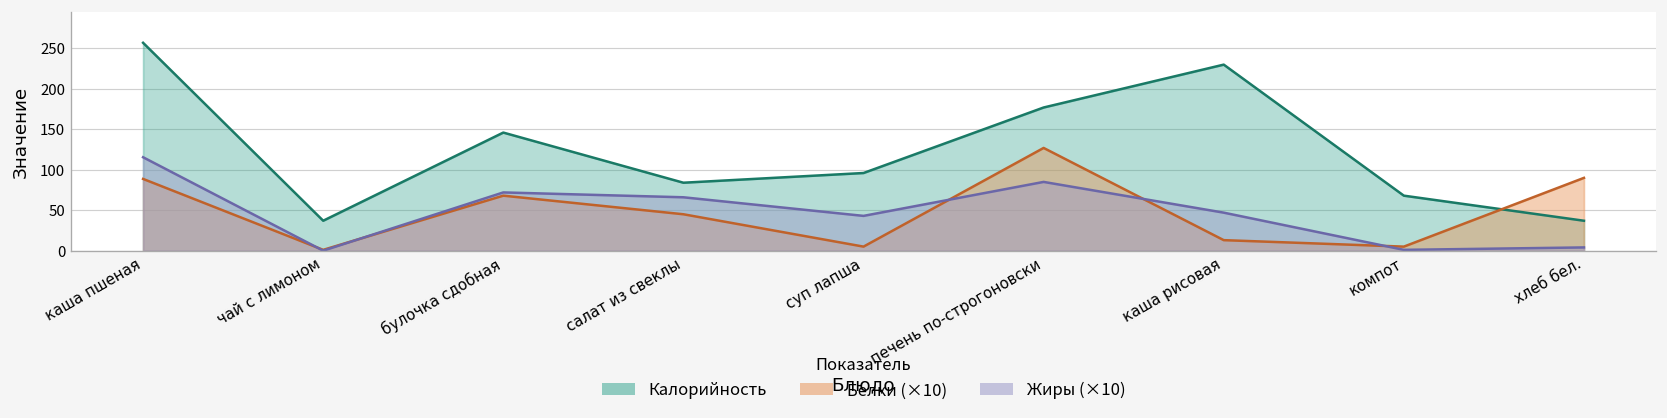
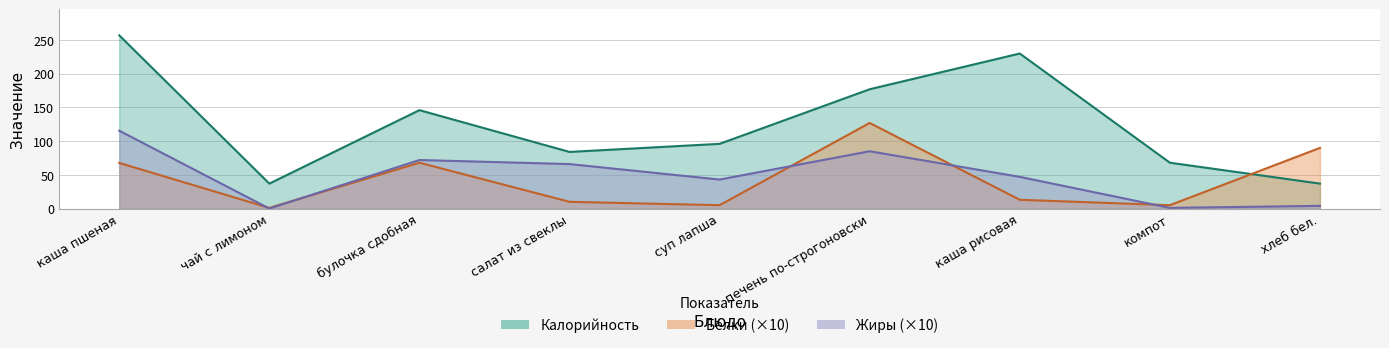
  {
    "Белки (×10)": {
-     "каша пшеная": 90,
+     "каша пшеная": 70,
      "булочка сдобная": 70,
-     "салат из свеклы": 50,
+     "салат из свеклы": 10,
      "суп лапша": 10,
      "печень по-строгоновски": 130,
      "каша рисовая": 10,
      "компот": 10,
      "хлеб бел.": 90
    }
  }
